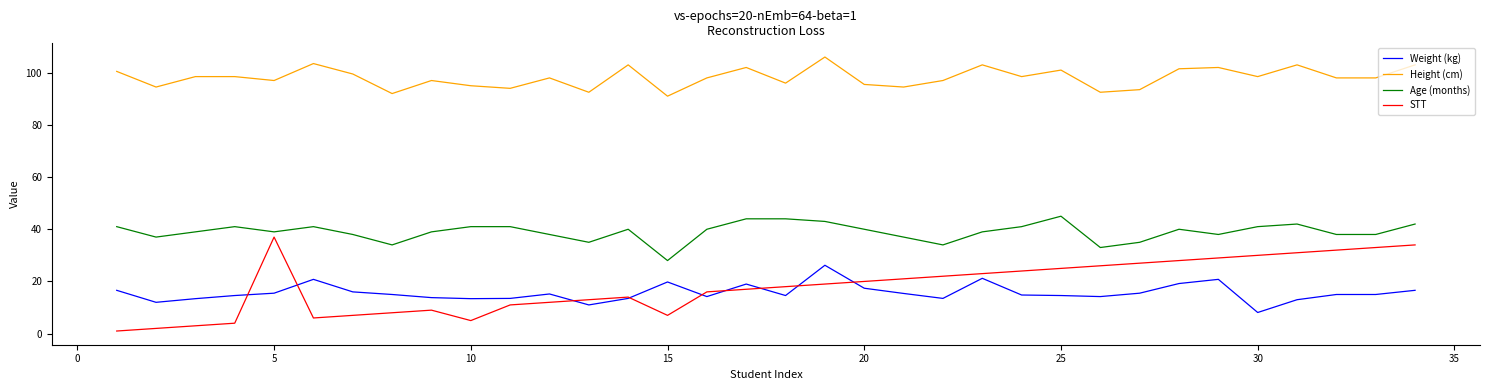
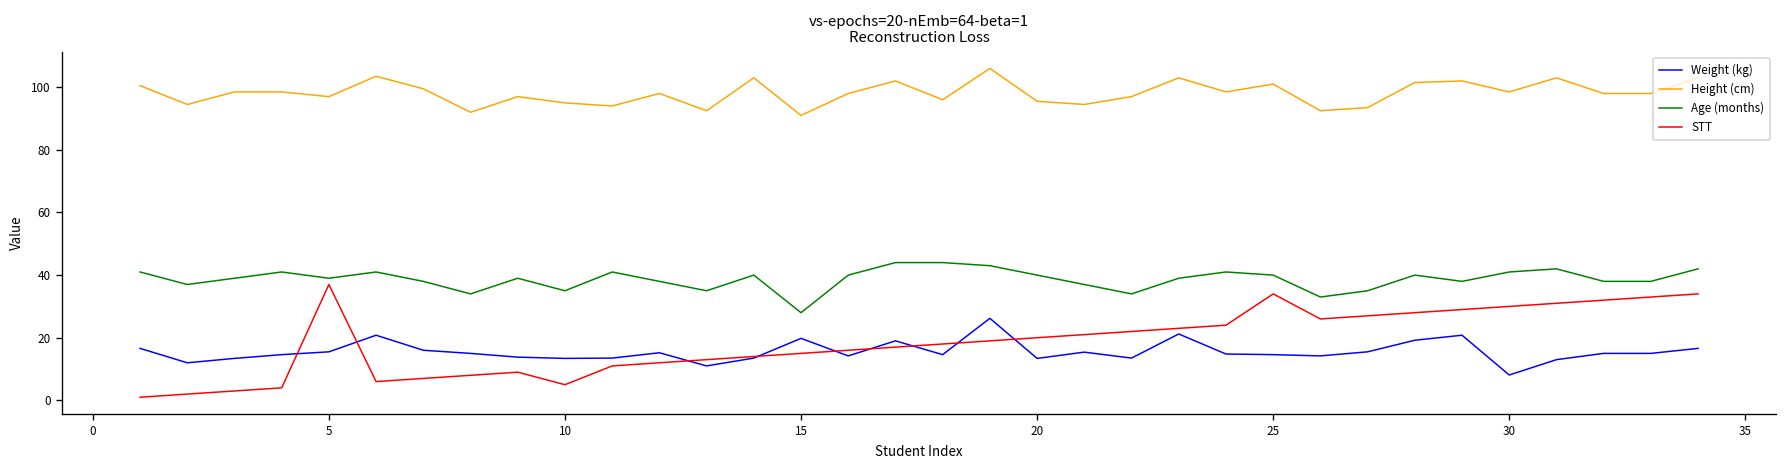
  {
    "Weight (kg)": {
      "5": 16,
      "10": 13,
      "15": 20,
-     "20": 17,
+     "20": 13,
      "25": 15,
      "30": 8
    },
    "Height (cm)": {
      "5": 97,
      "10": 95,
      "15": 91,
      "20": 96,
      "25": 101,
      "30": 99
    },
    "Age (months)": {
      "5": 39,
-     "10": 41,
+     "10": 35,
      "15": 28,
      "20": 40,
-     "25": 45,
+     "25": 40,
      "30": 41
    },
    "STT": {
      "5": 37,
      "10": 5,
-     "15": 7,
+     "15": 15,
      "20": 20,
-     "25": 25,
+     "25": 34,
      "30": 30
    }
  }
